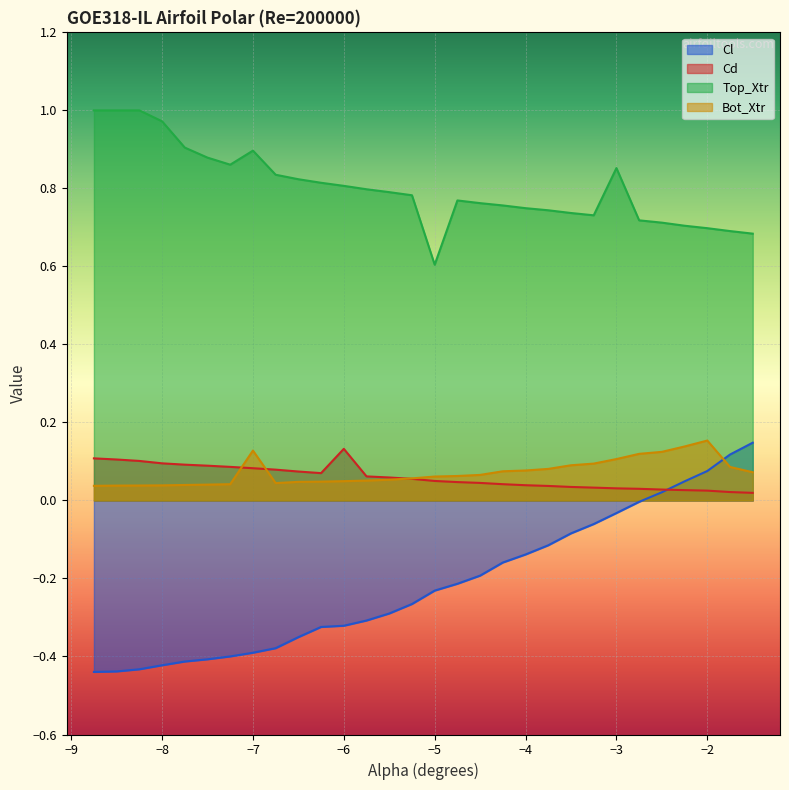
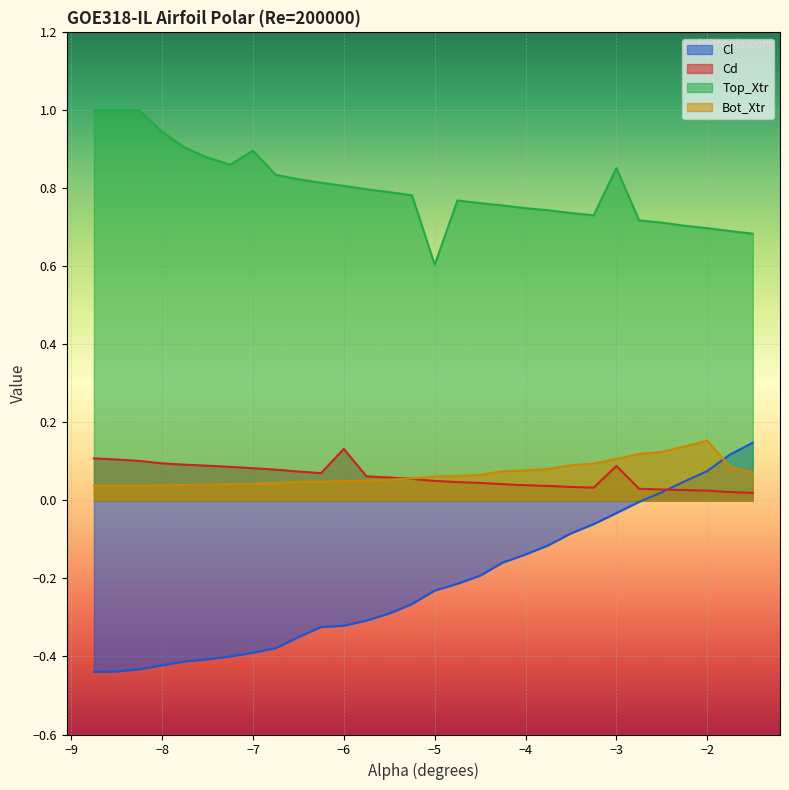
  {
    "Cd": {
      "−8": 0.10,
      "−7": 0.08,
      "−6": 0.13,
      "−5": 0.05,
      "−4": 0.04,
-     "−3": 0.03,
+     "−3": 0.09,
      "−2": 0.03
    },
    "Top_Xtr": {
-     "−8": 0.97,
+     "−8": 0.95,
      "−7": 0.90,
      "−6": 0.81,
      "−5": 0.60,
      "−4": 0.75,
      "−3": 0.85,
      "−2": 0.70
    },
    "Bot_Xtr": {
      "−8": 0.04,
-     "−7": 0.13,
+     "−7": 0.04,
      "−6": 0.05,
      "−5": 0.06,
      "−4": 0.08,
      "−3": 0.11,
      "−2": 0.15
    }
  }
